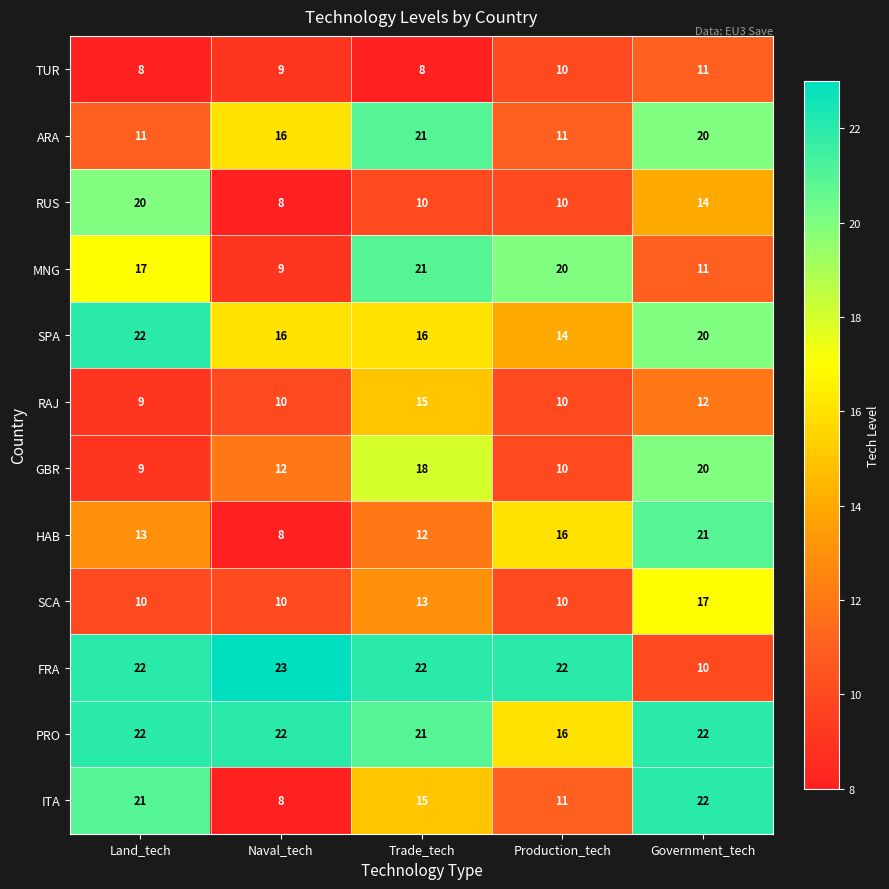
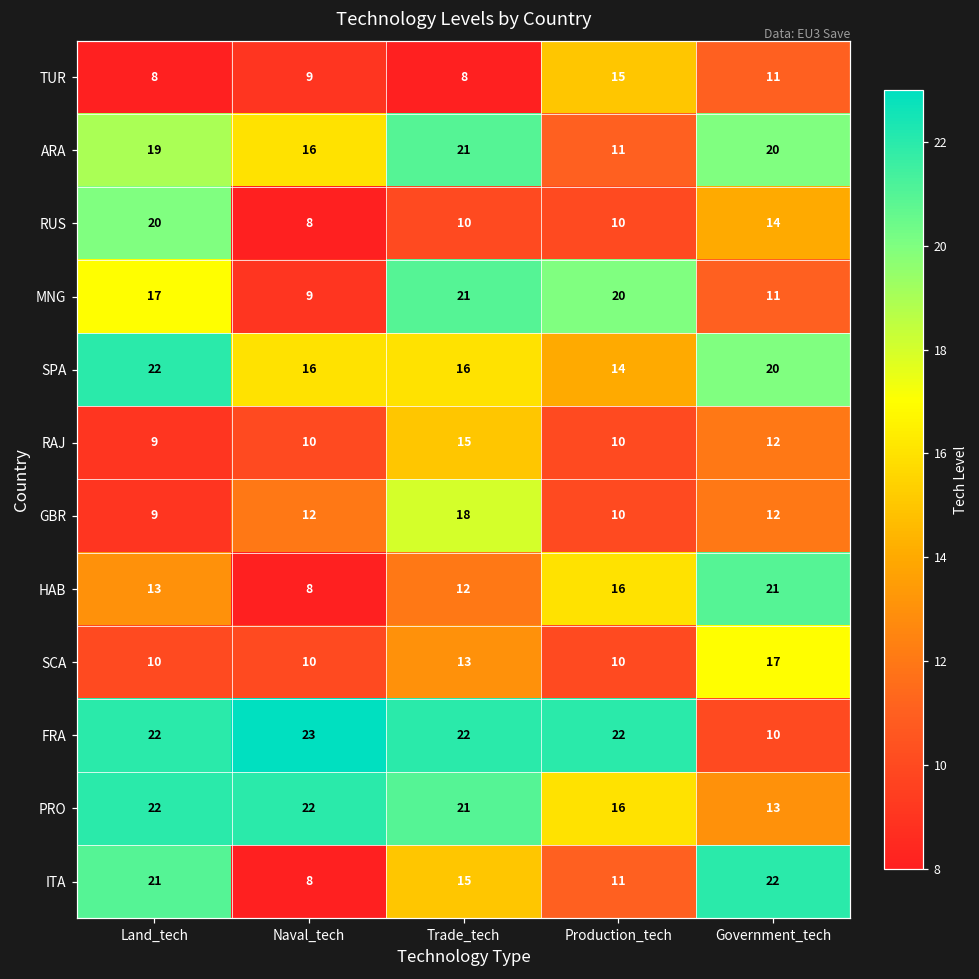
  {
    "TUR": {
      "Land_tech": 8,
      "Naval_tech": 9,
      "Trade_tech": 8,
-     "Production_tech": 10,
+     "Production_tech": 15,
      "Government_tech": 11
    },
    "ARA": {
-     "Land_tech": 11,
+     "Land_tech": 19,
      "Naval_tech": 16,
      "Trade_tech": 21,
      "Production_tech": 11,
      "Government_tech": 20
    },
    "RUS": {
      "Land_tech": 20,
      "Naval_tech": 8,
      "Trade_tech": 10,
      "Production_tech": 10,
      "Government_tech": 14
    },
    "MNG": {
      "Land_tech": 17,
      "Naval_tech": 9,
      "Trade_tech": 21,
      "Production_tech": 20,
      "Government_tech": 11
    },
    "SPA": {
      "Land_tech": 22,
      "Naval_tech": 16,
      "Trade_tech": 16,
      "Production_tech": 14,
      "Government_tech": 20
    },
    "RAJ": {
      "Land_tech": 9,
      "Naval_tech": 10,
      "Trade_tech": 15,
      "Production_tech": 10,
      "Government_tech": 12
    },
    "GBR": {
      "Land_tech": 9,
      "Naval_tech": 12,
      "Trade_tech": 18,
      "Production_tech": 10,
-     "Government_tech": 20
+     "Government_tech": 12
    },
    "HAB": {
      "Land_tech": 13,
      "Naval_tech": 8,
      "Trade_tech": 12,
      "Production_tech": 16,
      "Government_tech": 21
    },
    "SCA": {
      "Land_tech": 10,
      "Naval_tech": 10,
      "Trade_tech": 13,
      "Production_tech": 10,
      "Government_tech": 17
    },
    "FRA": {
      "Land_tech": 22,
      "Naval_tech": 23,
      "Trade_tech": 22,
      "Production_tech": 22,
      "Government_tech": 10
    },
    "PRO": {
      "Land_tech": 22,
      "Naval_tech": 22,
      "Trade_tech": 21,
      "Production_tech": 16,
-     "Government_tech": 22
+     "Government_tech": 13
    },
    "ITA": {
      "Land_tech": 21,
      "Naval_tech": 8,
      "Trade_tech": 15,
      "Production_tech": 11,
      "Government_tech": 22
    }
  }
